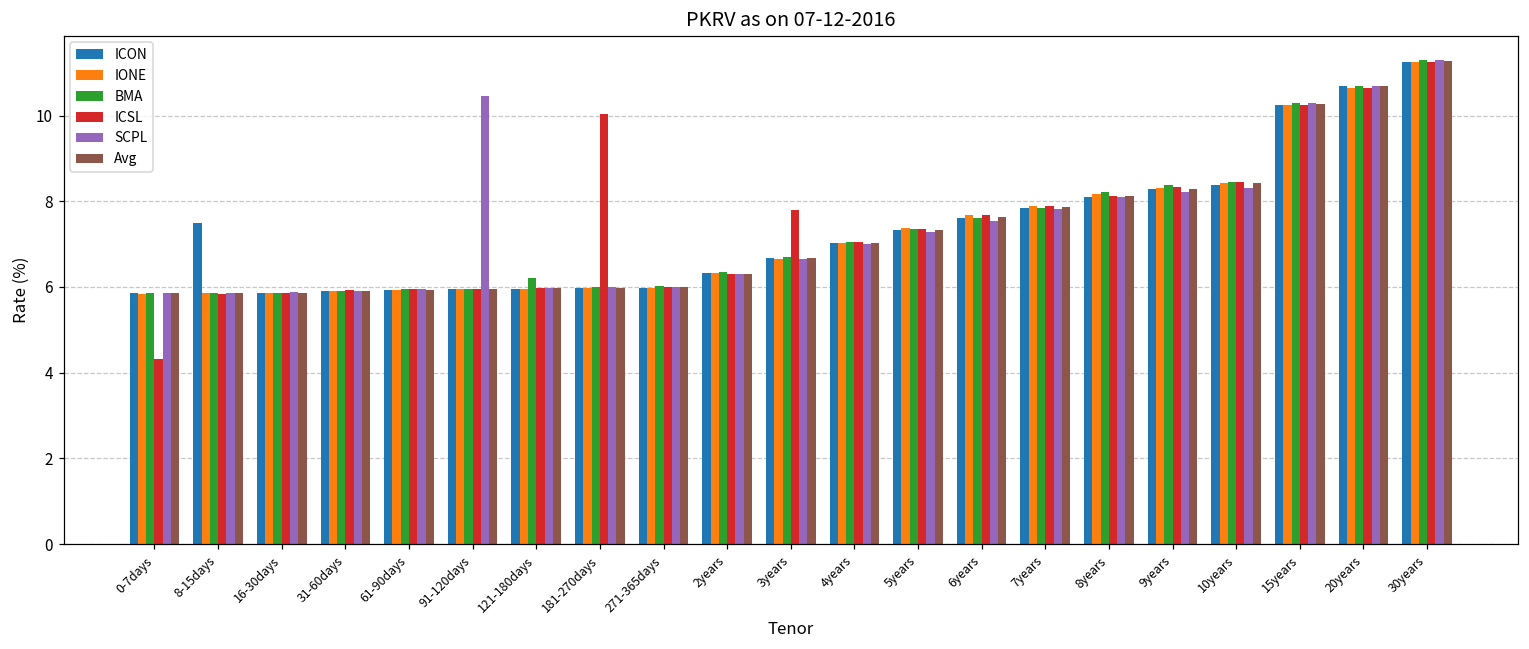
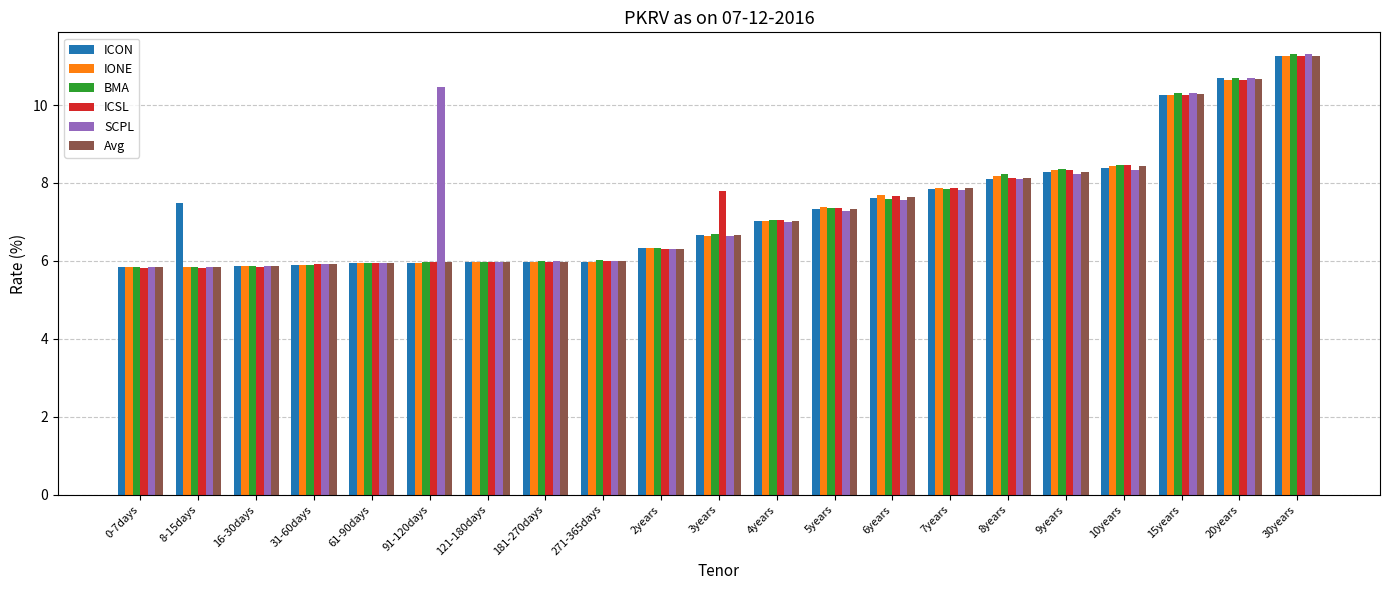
  {
    "ICON": {
      "0-7days": 5.9,
      "8-15days": 7.5,
      "16-30days": 5.9,
      "31-60days": 5.9,
      "61-90days": 5.9,
      "91-120days": 6.0,
      "121-180days": 6.0,
      "181-270days": 6.0,
      "271-365days": 6.0,
      "2years": 6.3,
      "3years": 6.7,
      "4years": 7.0,
      "5years": 7.3,
      "6years": 7.6,
      "7years": 7.8,
      "8years": 8.1,
      "9years": 8.3,
      "10years": 8.4,
      "15years": 10.3,
      "20years": 10.7,
      "30years": 11.3
    },
    "IONE": {
      "0-7days": 5.8,
      "8-15days": 5.9,
      "16-30days": 5.9,
      "31-60days": 5.9,
      "61-90days": 5.9,
      "91-120days": 6.0,
      "121-180days": 6.0,
      "181-270days": 6.0,
      "271-365days": 6.0,
      "2years": 6.3,
      "3years": 6.7,
      "4years": 7.0,
      "5years": 7.4,
      "6years": 7.7,
      "7years": 7.9,
      "8years": 8.2,
      "9years": 8.3,
      "10years": 8.4,
      "15years": 10.3,
      "20years": 10.7,
      "30years": 11.3
    },
    "BMA": {
      "0-7days": 5.9,
      "8-15days": 5.9,
      "16-30days": 5.9,
      "31-60days": 5.9,
      "61-90days": 6.0,
      "91-120days": 6.0,
-     "121-180days": 6.2,
+     "121-180days": 6.0,
      "181-270days": 6.0,
      "271-365days": 6.0,
      "2years": 6.3,
      "3years": 6.7,
      "4years": 7.0,
      "5years": 7.4,
      "6years": 7.6,
      "7years": 7.9,
      "8years": 8.2,
      "9years": 8.4,
      "10years": 8.5,
      "15years": 10.3,
      "20years": 10.7,
      "30years": 11.3
    },
    "ICSL": {
-     "0-7days": 4.3,
+     "0-7days": 5.8,
      "8-15days": 5.8,
      "16-30days": 5.9,
      "31-60days": 5.9,
      "61-90days": 6.0,
      "91-120days": 6.0,
      "121-180days": 6.0,
-     "181-270days": 10.0,
+     "181-270days": 6.0,
      "271-365days": 6.0,
      "2years": 6.3,
      "3years": 7.8,
      "4years": 7.0,
      "5years": 7.4,
      "6years": 7.7,
      "7years": 7.9,
      "8years": 8.1,
      "9years": 8.3,
      "10years": 8.5,
      "15years": 10.3,
      "20years": 10.7,
      "30years": 11.3
    },
    "SCPL": {
      "0-7days": 5.9,
      "8-15days": 5.9,
      "16-30days": 5.9,
      "31-60days": 5.9,
      "61-90days": 6.0,
      "91-120days": 10.5,
      "121-180days": 6.0,
      "181-270days": 6.0,
      "271-365days": 6.0,
      "2years": 6.3,
      "3years": 6.7,
      "4years": 7.0,
      "5years": 7.3,
      "6years": 7.6,
      "7years": 7.8,
      "8years": 8.1,
      "9years": 8.2,
      "10years": 8.3,
      "15years": 10.3,
      "20years": 10.7,
      "30years": 11.3
    },
    "Avg": {
      "0-7days": 5.9,
      "8-15days": 5.9,
      "16-30days": 5.9,
      "31-60days": 5.9,
      "61-90days": 5.9,
      "91-120days": 6.0,
      "121-180days": 6.0,
      "181-270days": 6.0,
      "271-365days": 6.0,
      "2years": 6.3,
      "3years": 6.7,
      "4years": 7.0,
      "5years": 7.3,
      "6years": 7.6,
      "7years": 7.9,
      "8years": 8.1,
      "9years": 8.3,
      "10years": 8.4,
      "15years": 10.3,
      "20years": 10.7,
      "30years": 11.3
    }
  }
